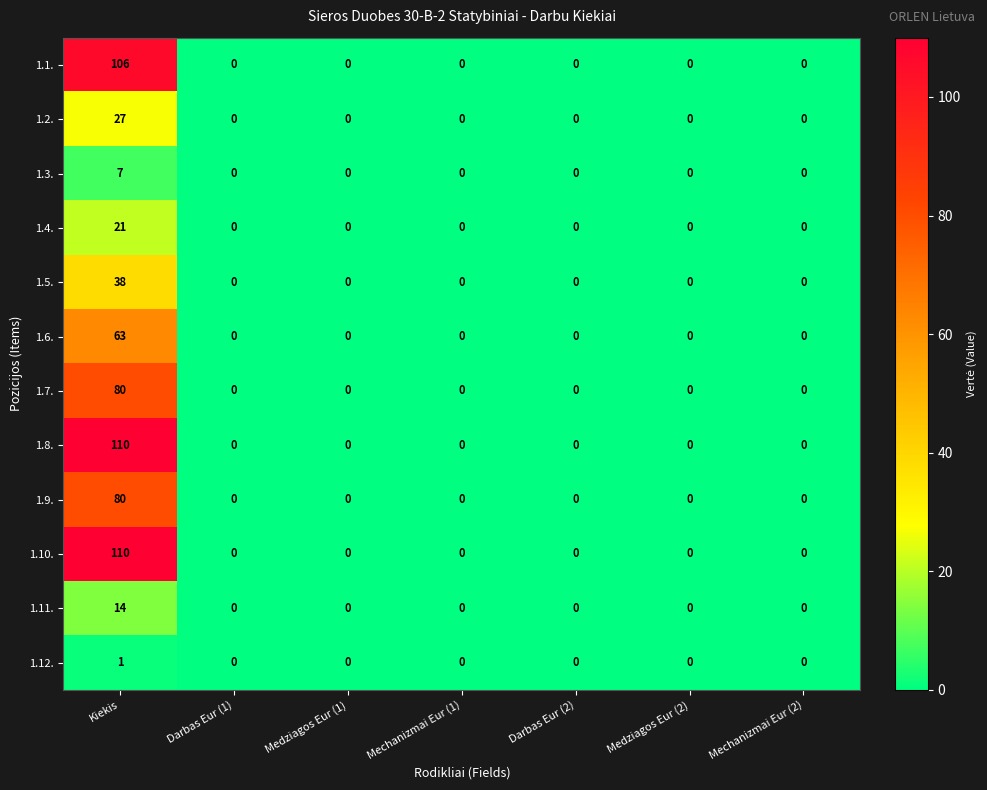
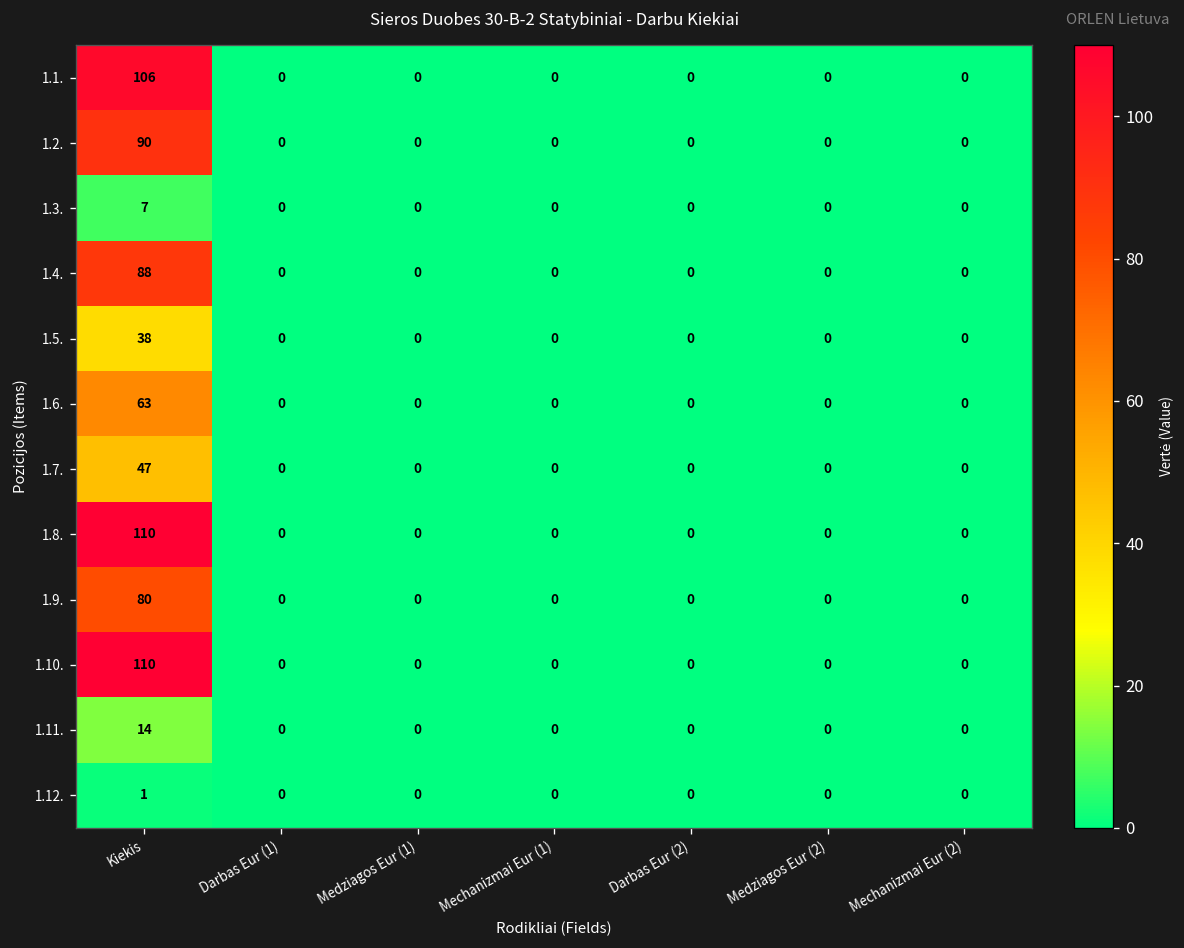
  {
    "1.1.": {
      "Kiekis": 106,
      "Darbas Eur (1)": 0,
      "Medziagos Eur (1)": 0,
      "Mechanizmai Eur (1)": 0,
      "Darbas Eur (2)": 0,
      "Medziagos Eur (2)": 0,
      "Mechanizmai Eur (2)": 0
    },
    "1.2.": {
-     "Kiekis": 27,
+     "Kiekis": 90,
      "Darbas Eur (1)": 0,
      "Medziagos Eur (1)": 0,
      "Mechanizmai Eur (1)": 0,
      "Darbas Eur (2)": 0,
      "Medziagos Eur (2)": 0,
      "Mechanizmai Eur (2)": 0
    },
    "1.3.": {
      "Kiekis": 7,
      "Darbas Eur (1)": 0,
      "Medziagos Eur (1)": 0,
      "Mechanizmai Eur (1)": 0,
      "Darbas Eur (2)": 0,
      "Medziagos Eur (2)": 0,
      "Mechanizmai Eur (2)": 0
    },
    "1.4.": {
-     "Kiekis": 21,
+     "Kiekis": 88,
      "Darbas Eur (1)": 0,
      "Medziagos Eur (1)": 0,
      "Mechanizmai Eur (1)": 0,
      "Darbas Eur (2)": 0,
      "Medziagos Eur (2)": 0,
      "Mechanizmai Eur (2)": 0
    },
    "1.5.": {
      "Kiekis": 38,
      "Darbas Eur (1)": 0,
      "Medziagos Eur (1)": 0,
      "Mechanizmai Eur (1)": 0,
      "Darbas Eur (2)": 0,
      "Medziagos Eur (2)": 0,
      "Mechanizmai Eur (2)": 0
    },
    "1.6.": {
      "Kiekis": 63,
      "Darbas Eur (1)": 0,
      "Medziagos Eur (1)": 0,
      "Mechanizmai Eur (1)": 0,
      "Darbas Eur (2)": 0,
      "Medziagos Eur (2)": 0,
      "Mechanizmai Eur (2)": 0
    },
    "1.7.": {
-     "Kiekis": 80,
+     "Kiekis": 47,
      "Darbas Eur (1)": 0,
      "Medziagos Eur (1)": 0,
      "Mechanizmai Eur (1)": 0,
      "Darbas Eur (2)": 0,
      "Medziagos Eur (2)": 0,
      "Mechanizmai Eur (2)": 0
    },
    "1.8.": {
      "Kiekis": 110,
      "Darbas Eur (1)": 0,
      "Medziagos Eur (1)": 0,
      "Mechanizmai Eur (1)": 0,
      "Darbas Eur (2)": 0,
      "Medziagos Eur (2)": 0,
      "Mechanizmai Eur (2)": 0
    },
    "1.9.": {
      "Kiekis": 80,
      "Darbas Eur (1)": 0,
      "Medziagos Eur (1)": 0,
      "Mechanizmai Eur (1)": 0,
      "Darbas Eur (2)": 0,
      "Medziagos Eur (2)": 0,
      "Mechanizmai Eur (2)": 0
    },
    "1.10.": {
      "Kiekis": 110,
      "Darbas Eur (1)": 0,
      "Medziagos Eur (1)": 0,
      "Mechanizmai Eur (1)": 0,
      "Darbas Eur (2)": 0,
      "Medziagos Eur (2)": 0,
      "Mechanizmai Eur (2)": 0
    },
    "1.11.": {
      "Kiekis": 14,
      "Darbas Eur (1)": 0,
      "Medziagos Eur (1)": 0,
      "Mechanizmai Eur (1)": 0,
      "Darbas Eur (2)": 0,
      "Medziagos Eur (2)": 0,
      "Mechanizmai Eur (2)": 0
    },
    "1.12.": {
      "Kiekis": 1,
      "Darbas Eur (1)": 0,
      "Medziagos Eur (1)": 0,
      "Mechanizmai Eur (1)": 0,
      "Darbas Eur (2)": 0,
      "Medziagos Eur (2)": 0,
      "Mechanizmai Eur (2)": 0
    }
  }
